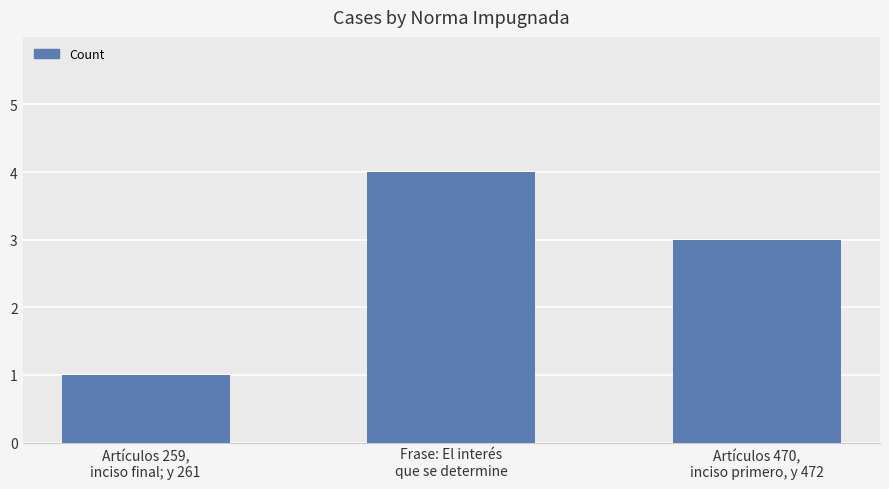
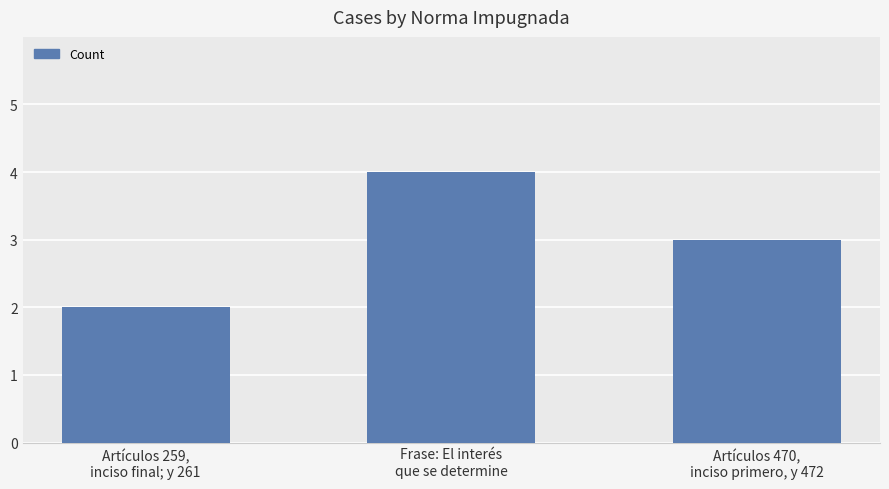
  {
-   "Artículos 259, inciso final; y 261": 1,
+   "Artículos 259, inciso final; y 261": 2,
    "Frase: El interés que se determine": 4,
    "Artículos 470, inciso primero, y 472": 3
  }
